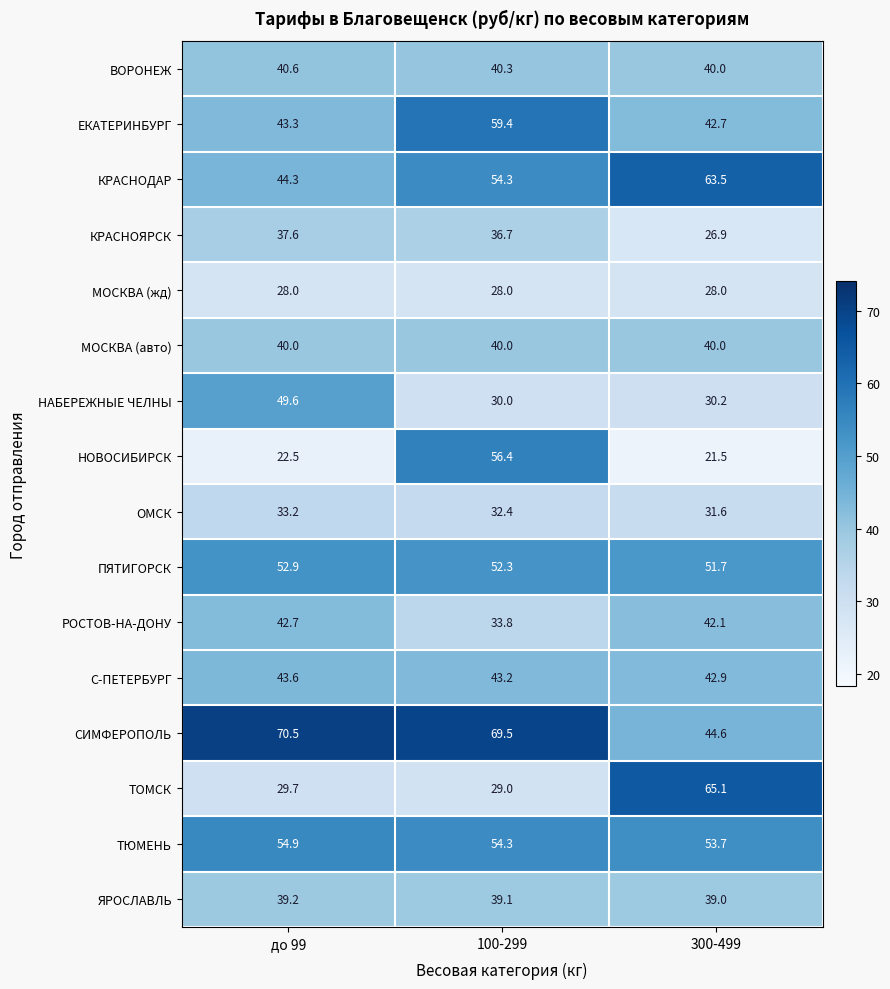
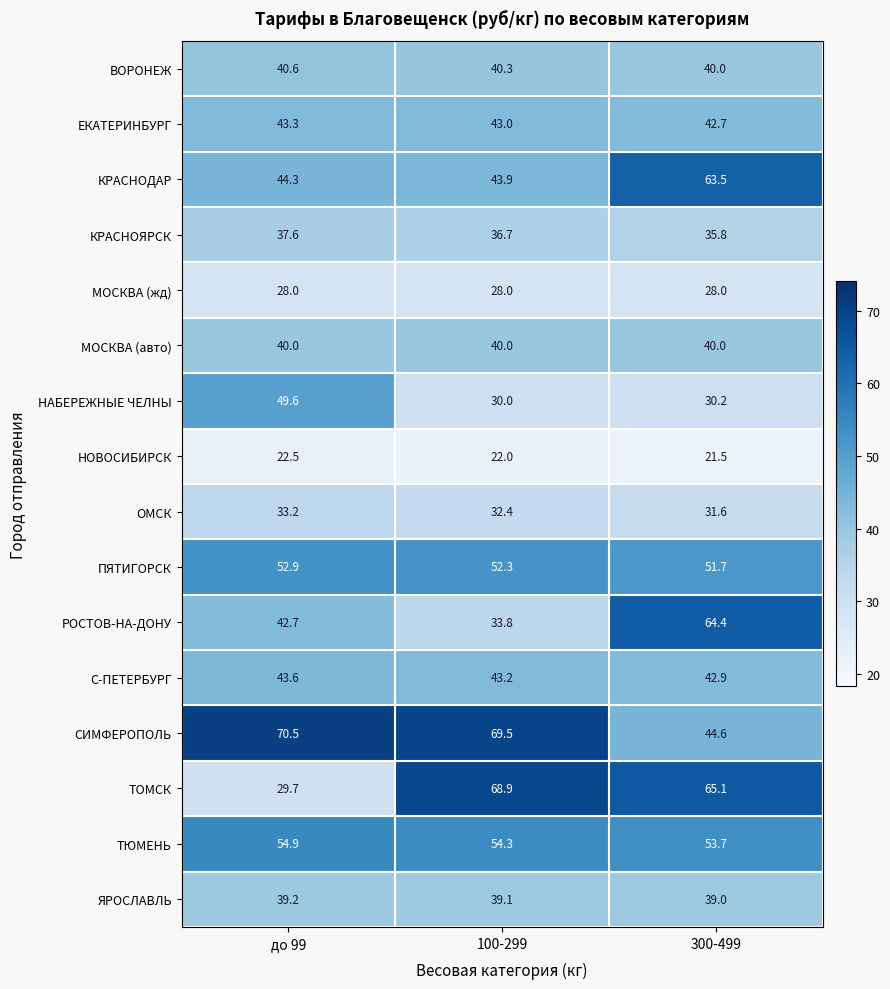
  {
    "ВОРОНЕЖ": {
      "до 99": 40.6,
      "100-299": 40.3,
      "300-499": 40.0
    },
    "ЕКАТЕРИНБУРГ": {
      "до 99": 43.3,
-     "100-299": 59.4,
+     "100-299": 43.0,
      "300-499": 42.7
    },
    "КРАСНОДАР": {
      "до 99": 44.3,
-     "100-299": 54.3,
+     "100-299": 43.9,
      "300-499": 63.5
    },
    "КРАСНОЯРСК": {
      "до 99": 37.6,
      "100-299": 36.7,
-     "300-499": 26.9
+     "300-499": 35.8
    },
    "МОСКВА (жд)": {
      "до 99": 28.0,
      "100-299": 28.0,
      "300-499": 28.0
    },
    "МОСКВА (авто)": {
      "до 99": 40.0,
      "100-299": 40.0,
      "300-499": 40.0
    },
    "НАБЕРЕЖНЫЕ ЧЕЛНЫ": {
      "до 99": 49.6,
      "100-299": 30.0,
      "300-499": 30.2
    },
    "НОВОСИБИРСК": {
      "до 99": 22.5,
-     "100-299": 56.4,
+     "100-299": 22.0,
      "300-499": 21.5
    },
    "ОМСК": {
      "до 99": 33.2,
      "100-299": 32.4,
      "300-499": 31.6
    },
    "ПЯТИГОРСК": {
      "до 99": 52.9,
      "100-299": 52.3,
      "300-499": 51.7
    },
    "РОСТОВ-НА-ДОНУ": {
      "до 99": 42.7,
      "100-299": 33.8,
-     "300-499": 42.1
+     "300-499": 64.4
    },
    "С-ПЕТЕРБУРГ": {
      "до 99": 43.6,
      "100-299": 43.2,
      "300-499": 42.9
    },
    "СИМФЕРОПОЛЬ": {
      "до 99": 70.5,
      "100-299": 69.5,
      "300-499": 44.6
    },
    "ТОМСК": {
      "до 99": 29.7,
-     "100-299": 29.0,
+     "100-299": 68.9,
      "300-499": 65.1
    },
    "ТЮМЕНЬ": {
      "до 99": 54.9,
      "100-299": 54.3,
      "300-499": 53.7
    },
    "ЯРОСЛАВЛЬ": {
      "до 99": 39.2,
      "100-299": 39.1,
      "300-499": 39.0
    }
  }
